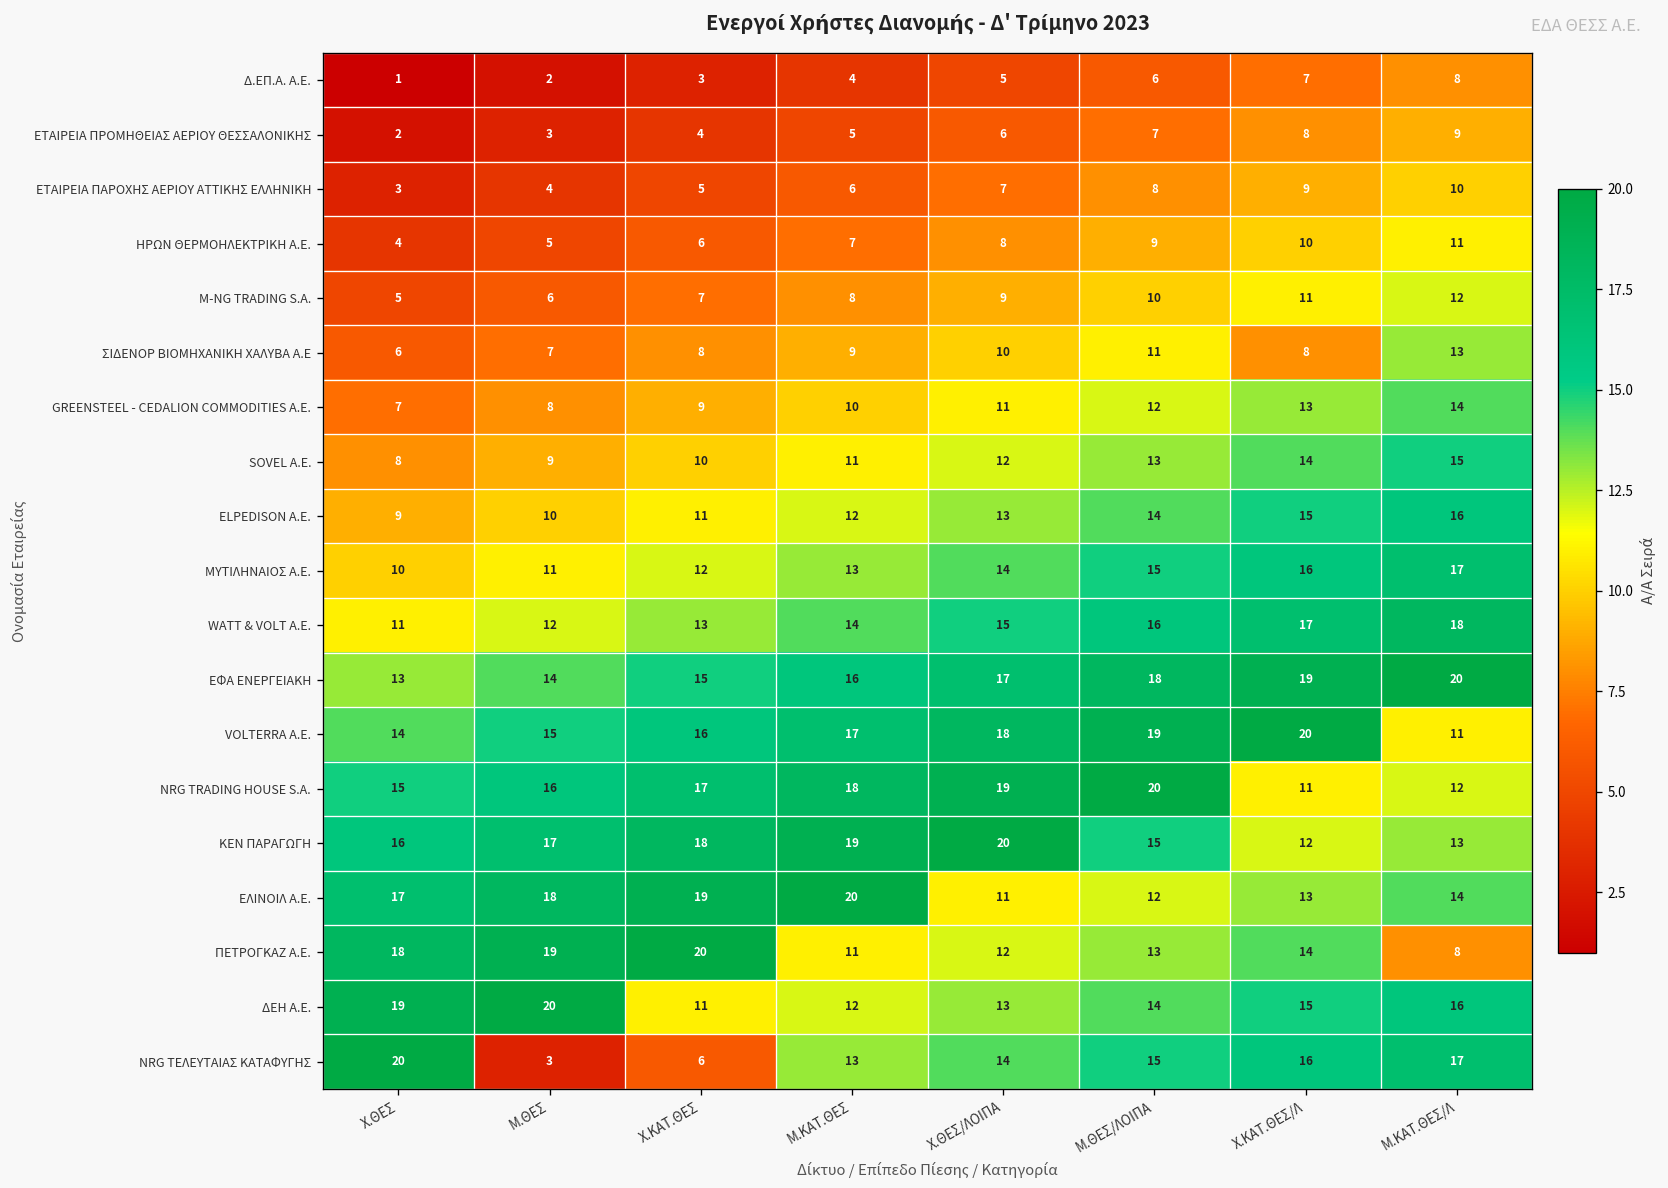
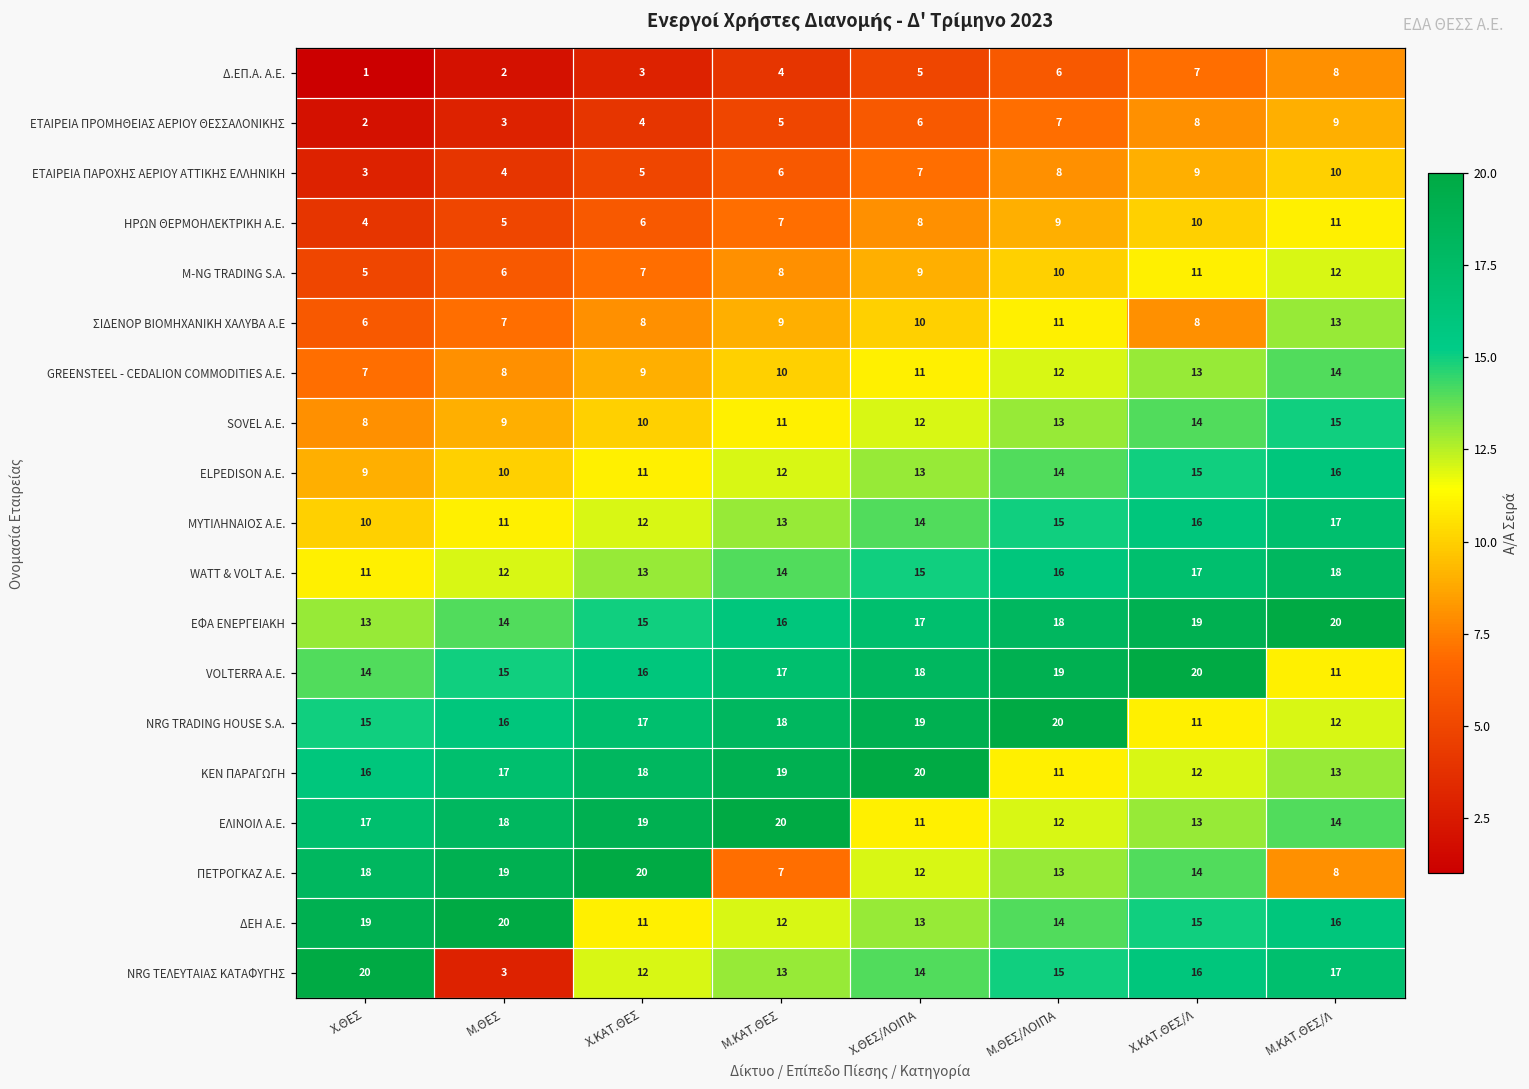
  {
    "Δ.ΕΠ.Α. Α.Ε.": {
      "Χ.ΘΕΣ": 1,
      "Μ.ΘΕΣ": 2,
      "Χ.ΚΑΤ.ΘΕΣ": 3,
      "Μ.ΚΑΤ.ΘΕΣ": 4,
      "Χ.ΘΕΣ/ΛΟΙΠΑ": 5,
      "Μ.ΘΕΣ/ΛΟΙΠΑ": 6,
      "Χ.ΚΑΤ.ΘΕΣ/Λ": 7,
      "Μ.ΚΑΤ.ΘΕΣ/Λ": 8
    },
    "ΕΤΑΙΡΕΙΑ ΠΡΟΜΗΘΕΙΑΣ ΑΕΡΙΟΥ ΘΕΣΣΑΛΟΝΙΚΗΣ": {
      "Χ.ΘΕΣ": 2,
      "Μ.ΘΕΣ": 3,
      "Χ.ΚΑΤ.ΘΕΣ": 4,
      "Μ.ΚΑΤ.ΘΕΣ": 5,
      "Χ.ΘΕΣ/ΛΟΙΠΑ": 6,
      "Μ.ΘΕΣ/ΛΟΙΠΑ": 7,
      "Χ.ΚΑΤ.ΘΕΣ/Λ": 8,
      "Μ.ΚΑΤ.ΘΕΣ/Λ": 9
    },
    "ΕΤΑΙΡΕΙΑ ΠΑΡΟΧΗΣ ΑΕΡΙΟΥ ΑΤΤΙΚΗΣ ΕΛΛΗΝΙΚΗ": {
      "Χ.ΘΕΣ": 3,
      "Μ.ΘΕΣ": 4,
      "Χ.ΚΑΤ.ΘΕΣ": 5,
      "Μ.ΚΑΤ.ΘΕΣ": 6,
      "Χ.ΘΕΣ/ΛΟΙΠΑ": 7,
      "Μ.ΘΕΣ/ΛΟΙΠΑ": 8,
      "Χ.ΚΑΤ.ΘΕΣ/Λ": 9,
      "Μ.ΚΑΤ.ΘΕΣ/Λ": 10
    },
    "ΗΡΩΝ ΘΕΡΜΟΗΛΕΚΤΡΙΚΗ Α.Ε.": {
      "Χ.ΘΕΣ": 4,
      "Μ.ΘΕΣ": 5,
      "Χ.ΚΑΤ.ΘΕΣ": 6,
      "Μ.ΚΑΤ.ΘΕΣ": 7,
      "Χ.ΘΕΣ/ΛΟΙΠΑ": 8,
      "Μ.ΘΕΣ/ΛΟΙΠΑ": 9,
      "Χ.ΚΑΤ.ΘΕΣ/Λ": 10,
      "Μ.ΚΑΤ.ΘΕΣ/Λ": 11
    },
    "M-NG TRADING S.A.": {
      "Χ.ΘΕΣ": 5,
      "Μ.ΘΕΣ": 6,
      "Χ.ΚΑΤ.ΘΕΣ": 7,
      "Μ.ΚΑΤ.ΘΕΣ": 8,
      "Χ.ΘΕΣ/ΛΟΙΠΑ": 9,
      "Μ.ΘΕΣ/ΛΟΙΠΑ": 10,
      "Χ.ΚΑΤ.ΘΕΣ/Λ": 11,
      "Μ.ΚΑΤ.ΘΕΣ/Λ": 12
    },
    "ΣΙΔΕΝΟΡ ΒΙΟΜΗΧΑΝΙΚΗ ΧΑΛΥΒΑ Α.Ε": {
      "Χ.ΘΕΣ": 6,
      "Μ.ΘΕΣ": 7,
      "Χ.ΚΑΤ.ΘΕΣ": 8,
      "Μ.ΚΑΤ.ΘΕΣ": 9,
      "Χ.ΘΕΣ/ΛΟΙΠΑ": 10,
      "Μ.ΘΕΣ/ΛΟΙΠΑ": 11,
      "Χ.ΚΑΤ.ΘΕΣ/Λ": 8,
      "Μ.ΚΑΤ.ΘΕΣ/Λ": 13
    },
    "GREENSTEEL - CEDALION COMMODITIES A.E.": {
      "Χ.ΘΕΣ": 7,
      "Μ.ΘΕΣ": 8,
      "Χ.ΚΑΤ.ΘΕΣ": 9,
      "Μ.ΚΑΤ.ΘΕΣ": 10,
      "Χ.ΘΕΣ/ΛΟΙΠΑ": 11,
      "Μ.ΘΕΣ/ΛΟΙΠΑ": 12,
      "Χ.ΚΑΤ.ΘΕΣ/Λ": 13,
      "Μ.ΚΑΤ.ΘΕΣ/Λ": 14
    },
    "SOVEL A.E.": {
      "Χ.ΘΕΣ": 8,
      "Μ.ΘΕΣ": 9,
      "Χ.ΚΑΤ.ΘΕΣ": 10,
      "Μ.ΚΑΤ.ΘΕΣ": 11,
      "Χ.ΘΕΣ/ΛΟΙΠΑ": 12,
      "Μ.ΘΕΣ/ΛΟΙΠΑ": 13,
      "Χ.ΚΑΤ.ΘΕΣ/Λ": 14,
      "Μ.ΚΑΤ.ΘΕΣ/Λ": 15
    },
    "ELPEDISON Α.Ε.": {
      "Χ.ΘΕΣ": 9,
      "Μ.ΘΕΣ": 10,
      "Χ.ΚΑΤ.ΘΕΣ": 11,
      "Μ.ΚΑΤ.ΘΕΣ": 12,
      "Χ.ΘΕΣ/ΛΟΙΠΑ": 13,
      "Μ.ΘΕΣ/ΛΟΙΠΑ": 14,
      "Χ.ΚΑΤ.ΘΕΣ/Λ": 15,
      "Μ.ΚΑΤ.ΘΕΣ/Λ": 16
    },
    "ΜΥΤΙΛΗΝΑΙΟΣ Α.Ε.": {
      "Χ.ΘΕΣ": 10,
      "Μ.ΘΕΣ": 11,
      "Χ.ΚΑΤ.ΘΕΣ": 12,
      "Μ.ΚΑΤ.ΘΕΣ": 13,
      "Χ.ΘΕΣ/ΛΟΙΠΑ": 14,
      "Μ.ΘΕΣ/ΛΟΙΠΑ": 15,
      "Χ.ΚΑΤ.ΘΕΣ/Λ": 16,
      "Μ.ΚΑΤ.ΘΕΣ/Λ": 17
    },
    "WATT & VOLT Α.Ε.": {
      "Χ.ΘΕΣ": 11,
      "Μ.ΘΕΣ": 12,
      "Χ.ΚΑΤ.ΘΕΣ": 13,
      "Μ.ΚΑΤ.ΘΕΣ": 14,
      "Χ.ΘΕΣ/ΛΟΙΠΑ": 15,
      "Μ.ΘΕΣ/ΛΟΙΠΑ": 16,
      "Χ.ΚΑΤ.ΘΕΣ/Λ": 17,
      "Μ.ΚΑΤ.ΘΕΣ/Λ": 18
    },
    "ΕΦΑ ΕΝΕΡΓΕΙΑΚΗ": {
      "Χ.ΘΕΣ": 13,
      "Μ.ΘΕΣ": 14,
      "Χ.ΚΑΤ.ΘΕΣ": 15,
      "Μ.ΚΑΤ.ΘΕΣ": 16,
      "Χ.ΘΕΣ/ΛΟΙΠΑ": 17,
      "Μ.ΘΕΣ/ΛΟΙΠΑ": 18,
      "Χ.ΚΑΤ.ΘΕΣ/Λ": 19,
      "Μ.ΚΑΤ.ΘΕΣ/Λ": 20
    },
    "VOLTERRA A.E.": {
      "Χ.ΘΕΣ": 14,
      "Μ.ΘΕΣ": 15,
      "Χ.ΚΑΤ.ΘΕΣ": 16,
      "Μ.ΚΑΤ.ΘΕΣ": 17,
      "Χ.ΘΕΣ/ΛΟΙΠΑ": 18,
      "Μ.ΘΕΣ/ΛΟΙΠΑ": 19,
      "Χ.ΚΑΤ.ΘΕΣ/Λ": 20,
      "Μ.ΚΑΤ.ΘΕΣ/Λ": 11
    },
    "NRG TRADING HOUSE S.A.": {
      "Χ.ΘΕΣ": 15,
      "Μ.ΘΕΣ": 16,
      "Χ.ΚΑΤ.ΘΕΣ": 17,
      "Μ.ΚΑΤ.ΘΕΣ": 18,
      "Χ.ΘΕΣ/ΛΟΙΠΑ": 19,
      "Μ.ΘΕΣ/ΛΟΙΠΑ": 20,
      "Χ.ΚΑΤ.ΘΕΣ/Λ": 11,
      "Μ.ΚΑΤ.ΘΕΣ/Λ": 12
    },
    "ΚΕΝ ΠΑΡΑΓΩΓΗ": {
      "Χ.ΘΕΣ": 16,
      "Μ.ΘΕΣ": 17,
      "Χ.ΚΑΤ.ΘΕΣ": 18,
      "Μ.ΚΑΤ.ΘΕΣ": 19,
      "Χ.ΘΕΣ/ΛΟΙΠΑ": 20,
-     "Μ.ΘΕΣ/ΛΟΙΠΑ": 15,
+     "Μ.ΘΕΣ/ΛΟΙΠΑ": 11,
      "Χ.ΚΑΤ.ΘΕΣ/Λ": 12,
      "Μ.ΚΑΤ.ΘΕΣ/Λ": 13
    },
    "ΕΛΙΝΟΙΛ Α.Ε.": {
      "Χ.ΘΕΣ": 17,
      "Μ.ΘΕΣ": 18,
      "Χ.ΚΑΤ.ΘΕΣ": 19,
      "Μ.ΚΑΤ.ΘΕΣ": 20,
      "Χ.ΘΕΣ/ΛΟΙΠΑ": 11,
      "Μ.ΘΕΣ/ΛΟΙΠΑ": 12,
      "Χ.ΚΑΤ.ΘΕΣ/Λ": 13,
      "Μ.ΚΑΤ.ΘΕΣ/Λ": 14
    },
    "ΠΕΤΡΟΓΚΑΖ Α.Ε.": {
      "Χ.ΘΕΣ": 18,
      "Μ.ΘΕΣ": 19,
      "Χ.ΚΑΤ.ΘΕΣ": 20,
-     "Μ.ΚΑΤ.ΘΕΣ": 11,
+     "Μ.ΚΑΤ.ΘΕΣ": 7,
      "Χ.ΘΕΣ/ΛΟΙΠΑ": 12,
      "Μ.ΘΕΣ/ΛΟΙΠΑ": 13,
      "Χ.ΚΑΤ.ΘΕΣ/Λ": 14,
      "Μ.ΚΑΤ.ΘΕΣ/Λ": 8
    },
    "ΔΕΗ Α.Ε.": {
      "Χ.ΘΕΣ": 19,
      "Μ.ΘΕΣ": 20,
      "Χ.ΚΑΤ.ΘΕΣ": 11,
      "Μ.ΚΑΤ.ΘΕΣ": 12,
      "Χ.ΘΕΣ/ΛΟΙΠΑ": 13,
      "Μ.ΘΕΣ/ΛΟΙΠΑ": 14,
      "Χ.ΚΑΤ.ΘΕΣ/Λ": 15,
      "Μ.ΚΑΤ.ΘΕΣ/Λ": 16
    },
    "NRG ΤΕΛΕΥΤΑΙΑΣ ΚΑΤΑΦΥΓΗΣ": {
      "Χ.ΘΕΣ": 20,
      "Μ.ΘΕΣ": 3,
-     "Χ.ΚΑΤ.ΘΕΣ": 6,
+     "Χ.ΚΑΤ.ΘΕΣ": 12,
      "Μ.ΚΑΤ.ΘΕΣ": 13,
      "Χ.ΘΕΣ/ΛΟΙΠΑ": 14,
      "Μ.ΘΕΣ/ΛΟΙΠΑ": 15,
      "Χ.ΚΑΤ.ΘΕΣ/Λ": 16,
      "Μ.ΚΑΤ.ΘΕΣ/Λ": 17
    }
  }
